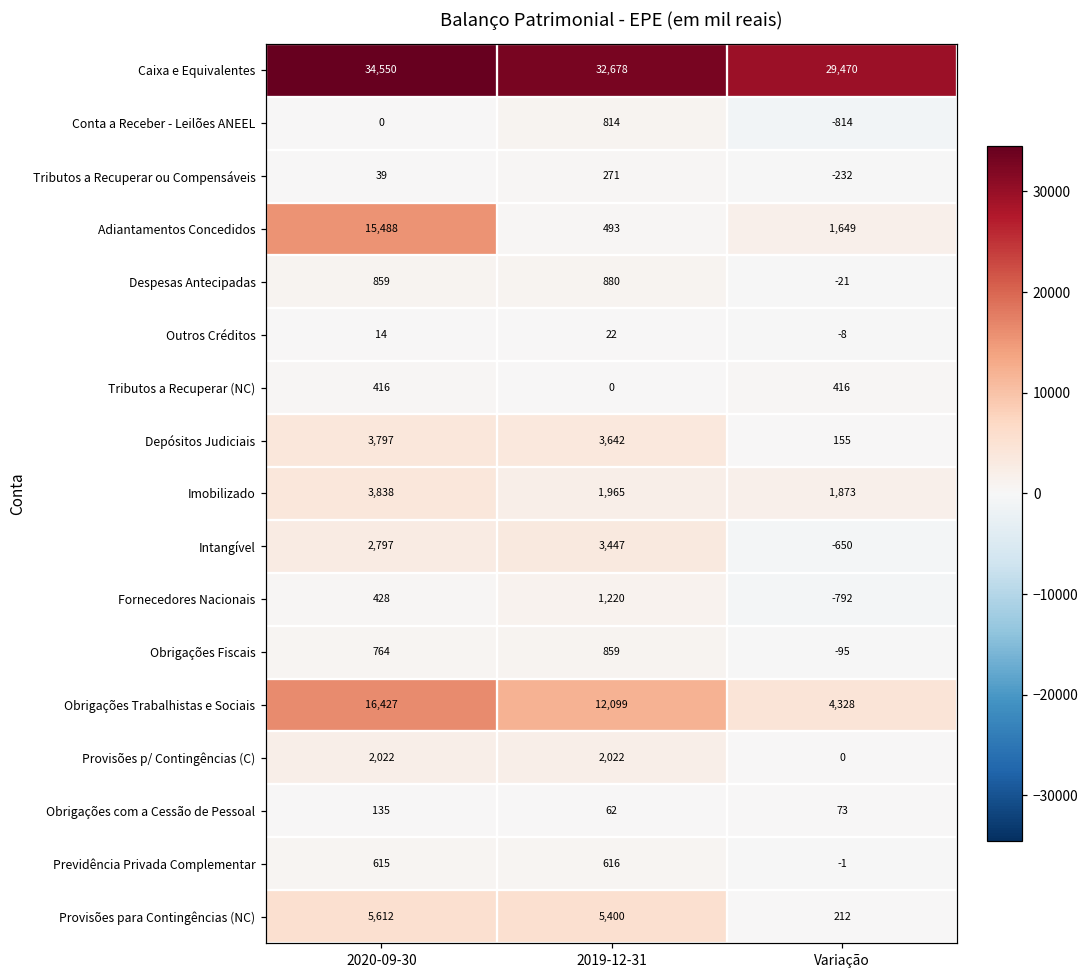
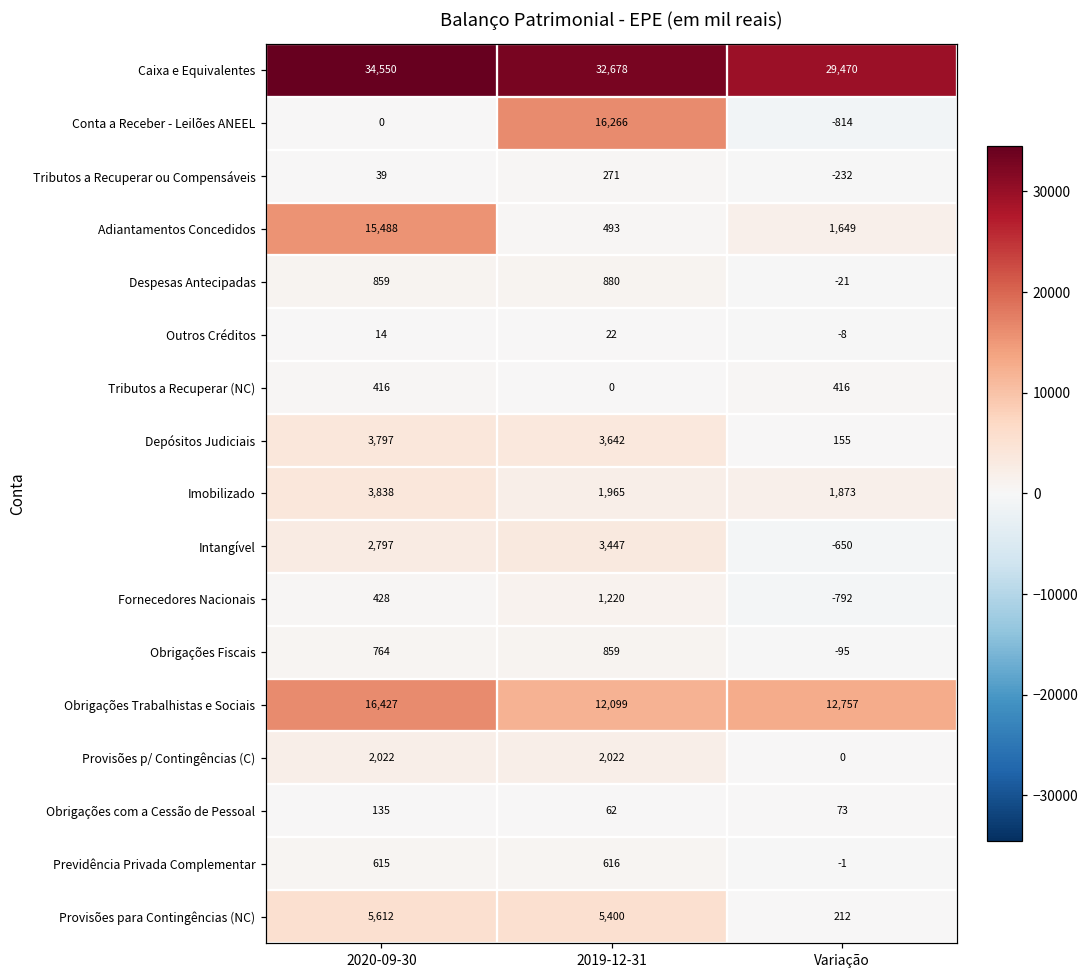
  {
    "Caixa e Equivalentes": {
      "2020-09-30": "34,550",
      "2019-12-31": "32,678",
      "Variação": "29,470"
    },
    "Conta a Receber - Leilões ANEEL": {
      "2020-09-30": "0",
-     "2019-12-31": "814",
+     "2019-12-31": "16,266",
      "Variação": "-814"
    },
    "Tributos a Recuperar ou Compensáveis": {
      "2020-09-30": "39",
      "2019-12-31": "271",
      "Variação": "-232"
    },
    "Adiantamentos Concedidos": {
      "2020-09-30": "15,488",
      "2019-12-31": "493",
      "Variação": "1,649"
    },
    "Despesas Antecipadas": {
      "2020-09-30": "859",
      "2019-12-31": "880",
      "Variação": "-21"
    },
    "Outros Créditos": {
      "2020-09-30": "14",
      "2019-12-31": "22",
      "Variação": "-8"
    },
    "Tributos a Recuperar (NC)": {
      "2020-09-30": "416",
      "2019-12-31": "0",
      "Variação": "416"
    },
    "Depósitos Judiciais": {
      "2020-09-30": "3,797",
      "2019-12-31": "3,642",
      "Variação": "155"
    },
    "Imobilizado": {
      "2020-09-30": "3,838",
      "2019-12-31": "1,965",
      "Variação": "1,873"
    },
    "Intangível": {
      "2020-09-30": "2,797",
      "2019-12-31": "3,447",
      "Variação": "-650"
    },
    "Fornecedores Nacionais": {
      "2020-09-30": "428",
      "2019-12-31": "1,220",
      "Variação": "-792"
    },
    "Obrigações Fiscais": {
      "2020-09-30": "764",
      "2019-12-31": "859",
      "Variação": "-95"
    },
    "Obrigações Trabalhistas e Sociais": {
      "2020-09-30": "16,427",
      "2019-12-31": "12,099",
-     "Variação": "4,328"
+     "Variação": "12,757"
    },
    "Provisões p/ Contingências (C)": {
      "2020-09-30": "2,022",
      "2019-12-31": "2,022",
      "Variação": "0"
    },
    "Obrigações com a Cessão de Pessoal": {
      "2020-09-30": "135",
      "2019-12-31": "62",
      "Variação": "73"
    },
    "Previdência Privada Complementar": {
      "2020-09-30": "615",
      "2019-12-31": "616",
      "Variação": "-1"
    },
    "Provisões para Contingências (NC)": {
      "2020-09-30": "5,612",
      "2019-12-31": "5,400",
      "Variação": "212"
    }
  }
